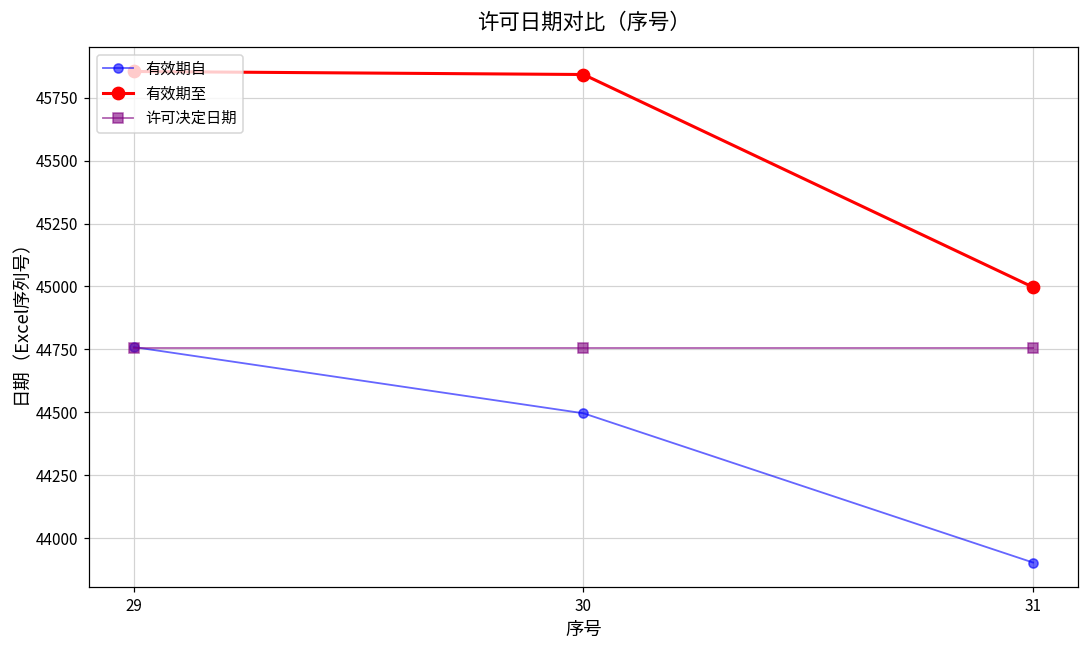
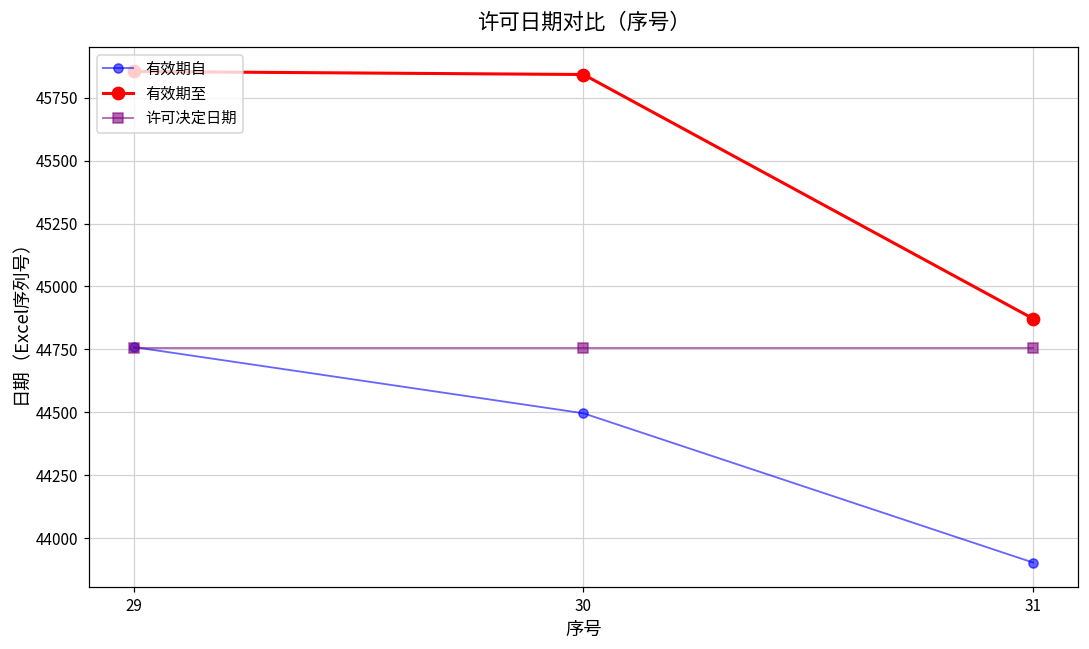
  {
    "有效期自": {
      "30": 44500,
      "31": 43900
    },
    "有效期至": {
      "30": 45840,
-     "31": 45000
+     "31": 44870
    },
    "许可决定日期": {
      "30": 44760,
      "31": 44760
    }
  }
